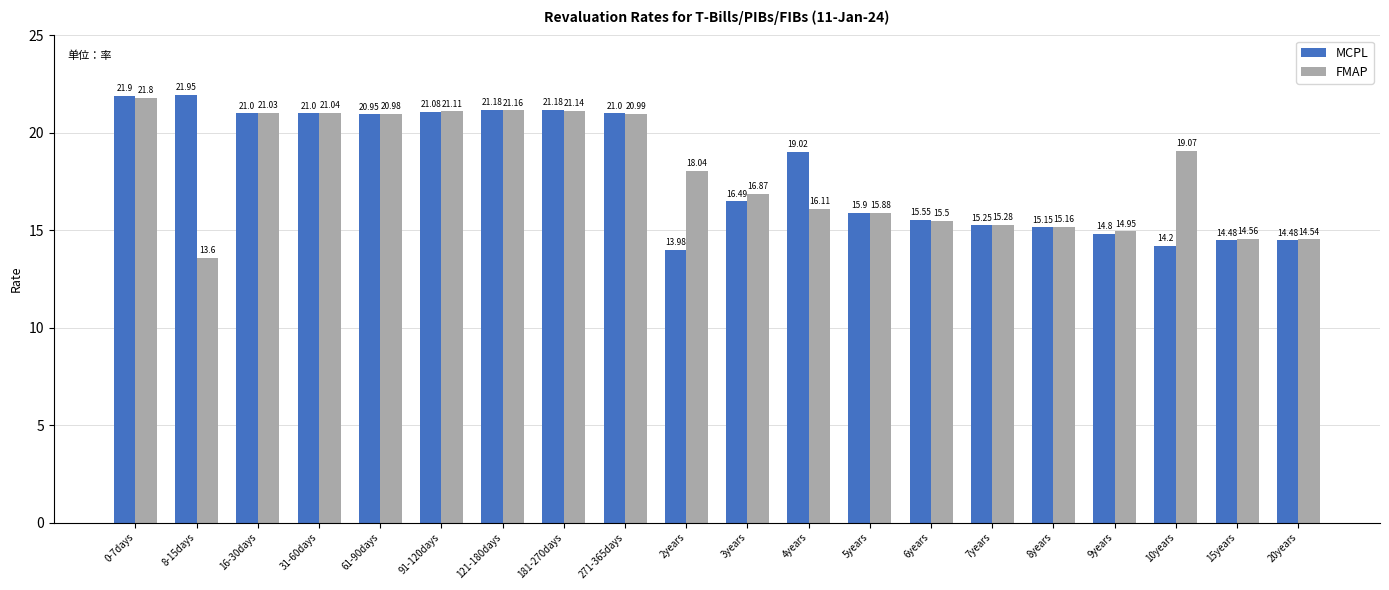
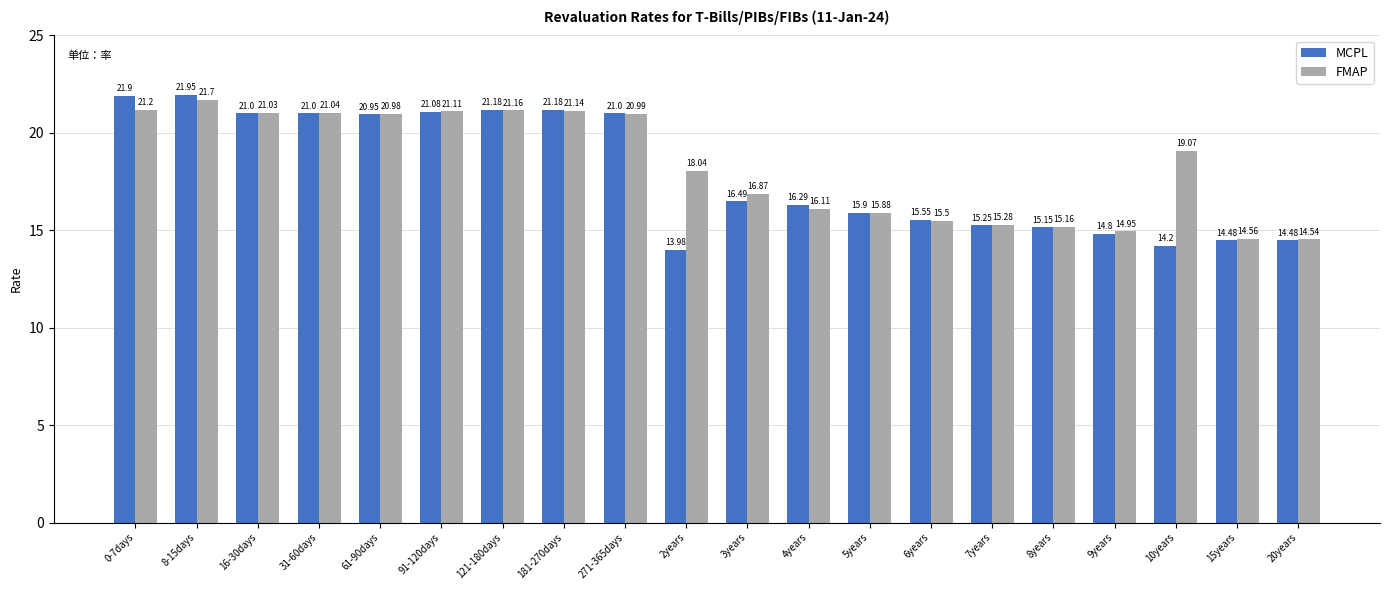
  {
    "MCPL": {
      "0-7days": 21.9,
      "8-15days": 21.95,
      "16-30days": 21.0,
      "31-60days": 21.0,
      "61-90days": 20.95,
      "91-120days": 21.08,
      "121-180days": 21.18,
      "181-270days": 21.18,
      "271-365days": 21.0,
      "2years": 13.98,
      "3years": 16.49,
-     "4years": 19.02,
+     "4years": 16.29,
      "5years": 15.9,
      "6years": 15.55,
      "7years": 15.25,
      "8years": 15.15,
      "9years": 14.8,
      "10years": 14.2,
      "15years": 14.48,
      "20years": 14.48
    },
    "FMAP": {
-     "0-7days": 21.8,
-     "8-15days": 13.6,
+     "0-7days": 21.2,
+     "8-15days": 21.7,
      "16-30days": 21.03,
      "31-60days": 21.04,
      "61-90days": 20.98,
      "91-120days": 21.11,
      "121-180days": 21.16,
      "181-270days": 21.14,
      "271-365days": 20.99,
      "2years": 18.04,
      "3years": 16.87,
      "4years": 16.11,
      "5years": 15.88,
      "6years": 15.5,
      "7years": 15.28,
      "8years": 15.16,
      "9years": 14.95,
      "10years": 19.07,
      "15years": 14.56,
      "20years": 14.54
    }
  }
